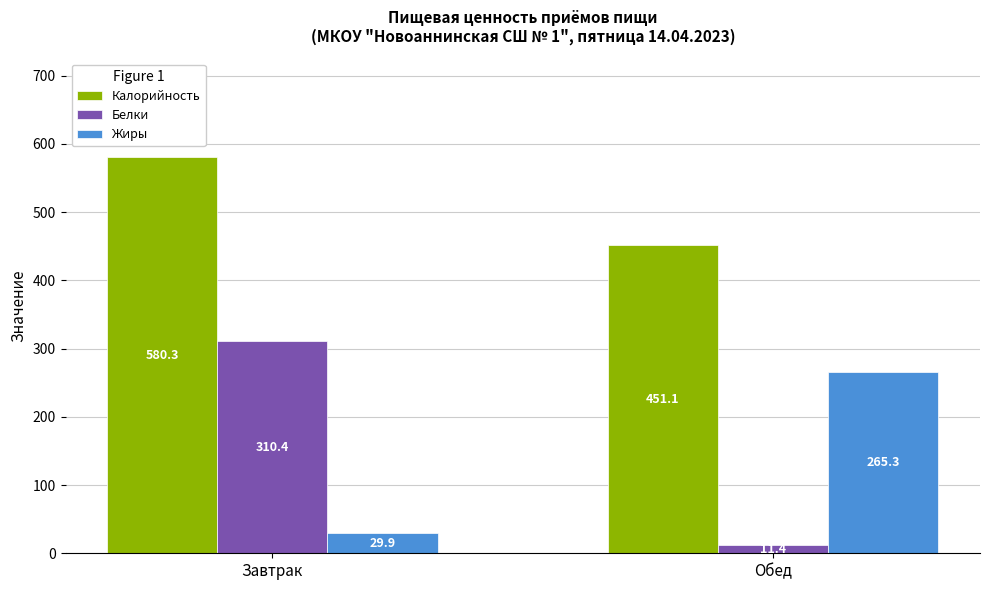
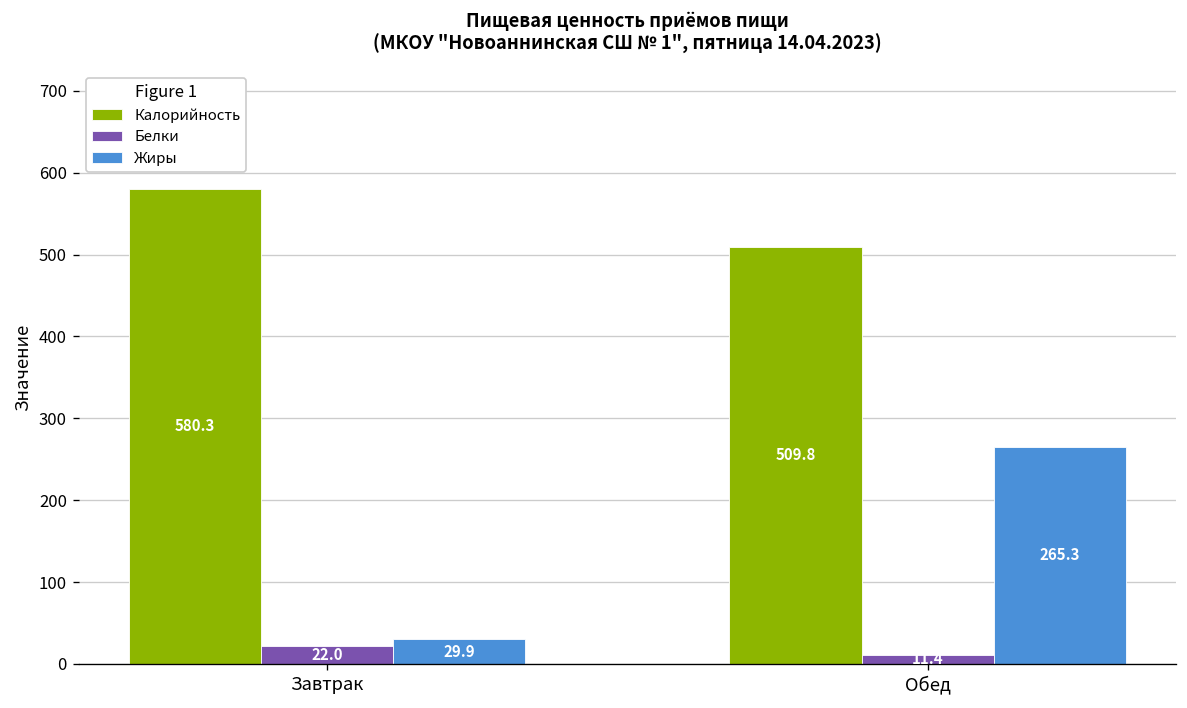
  {
    "Калорийность": {
      "Завтрак": 580.3,
-     "Обед": 451.1
+     "Обед": 509.8
    },
    "Белки": {
-     "Завтрак": 310.4,
+     "Завтрак": 22.0,
      "Обед": 11.4
    },
    "Жиры": {
      "Завтрак": 29.9,
      "Обед": 265.3
    }
  }
